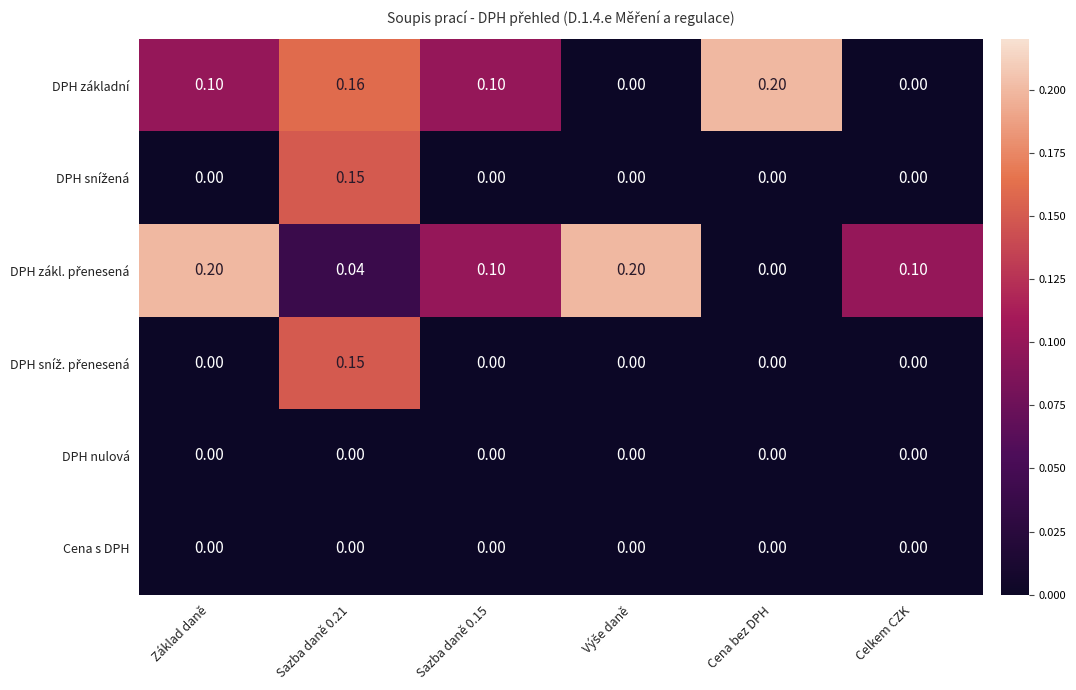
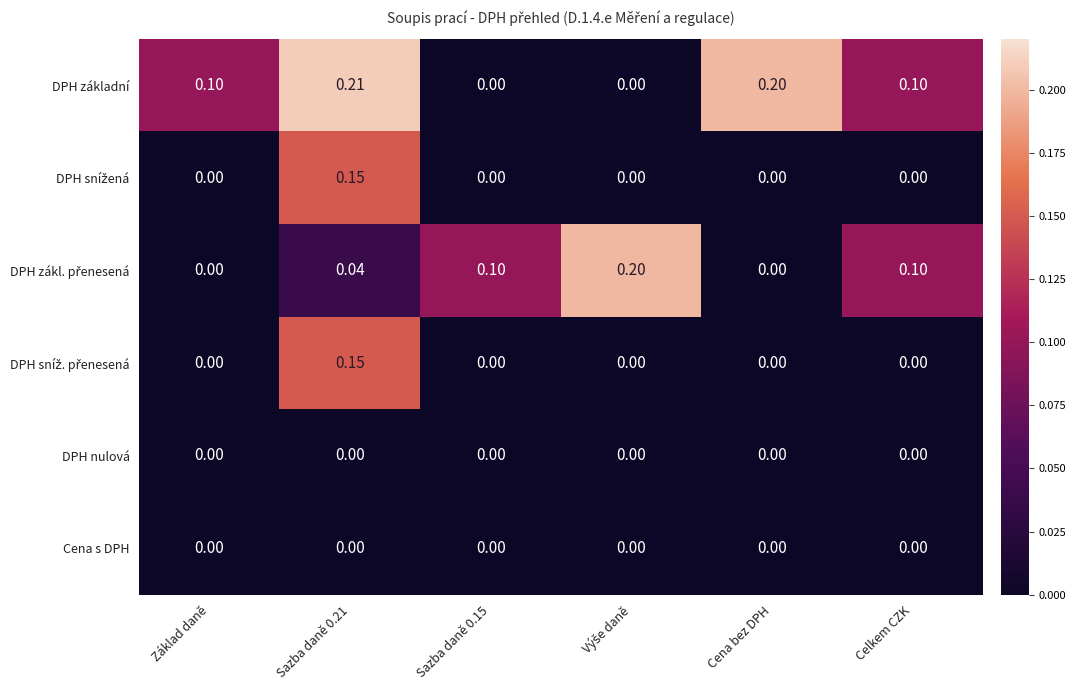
  {
    "DPH základní": {
      "Základ daně": 0.10,
-     "Sazba daně 0.21": 0.16,
-     "Sazba daně 0.15": 0.10,
+     "Sazba daně 0.21": 0.21,
+     "Sazba daně 0.15": 0.00,
      "Výše daně": 0.00,
      "Cena bez DPH": 0.20,
-     "Celkem CZK": 0.00
+     "Celkem CZK": 0.10
    },
    "DPH snížená": {
      "Základ daně": 0.00,
      "Sazba daně 0.21": 0.15,
      "Sazba daně 0.15": 0.00,
      "Výše daně": 0.00,
      "Cena bez DPH": 0.00,
      "Celkem CZK": 0.00
    },
    "DPH zákl. přenesená": {
-     "Základ daně": 0.20,
+     "Základ daně": 0.00,
      "Sazba daně 0.21": 0.04,
      "Sazba daně 0.15": 0.10,
      "Výše daně": 0.20,
      "Cena bez DPH": 0.00,
      "Celkem CZK": 0.10
    },
    "DPH sníž. přenesená": {
      "Základ daně": 0.00,
      "Sazba daně 0.21": 0.15,
      "Sazba daně 0.15": 0.00,
      "Výše daně": 0.00,
      "Cena bez DPH": 0.00,
      "Celkem CZK": 0.00
    },
    "DPH nulová": {
      "Základ daně": 0.00,
      "Sazba daně 0.21": 0.00,
      "Sazba daně 0.15": 0.00,
      "Výše daně": 0.00,
      "Cena bez DPH": 0.00,
      "Celkem CZK": 0.00
    },
    "Cena s DPH": {
      "Základ daně": 0.00,
      "Sazba daně 0.21": 0.00,
      "Sazba daně 0.15": 0.00,
      "Výše daně": 0.00,
      "Cena bez DPH": 0.00,
      "Celkem CZK": 0.00
    }
  }
